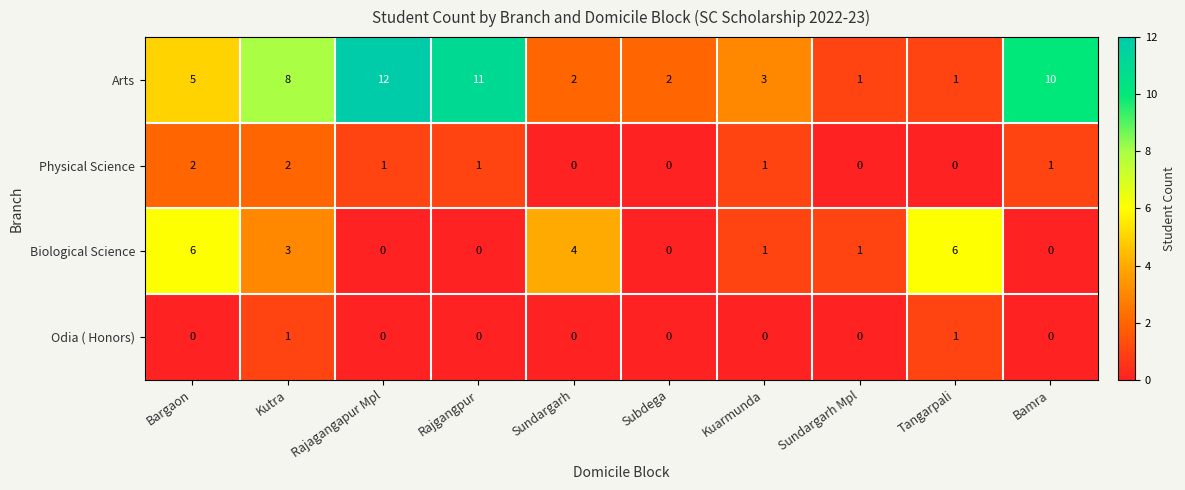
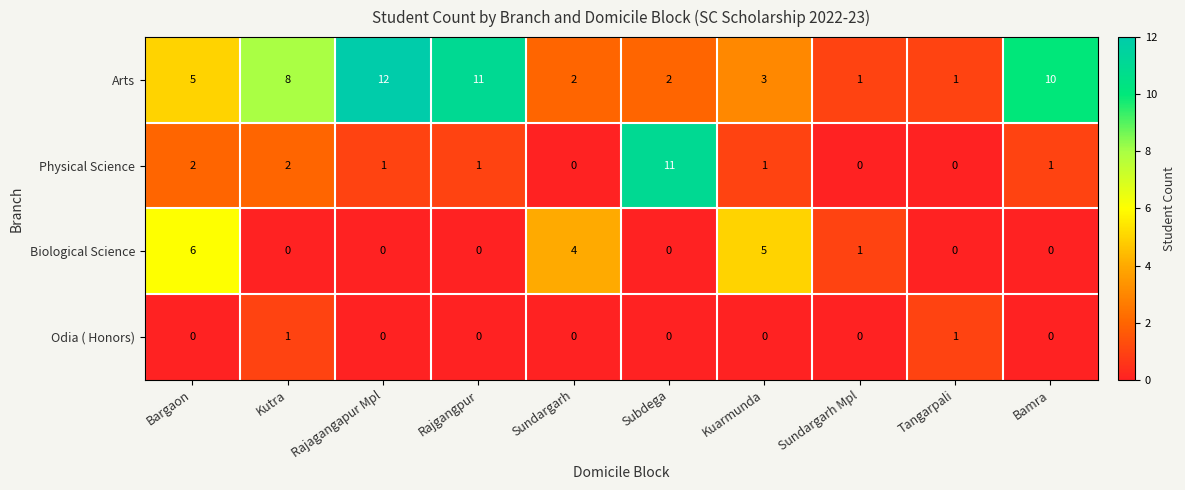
  {
    "Arts": {
      "Bargaon": 5,
      "Kutra": 8,
      "Rajagangapur Mpl": 12,
      "Rajgangpur": 11,
      "Sundargarh": 2,
      "Subdega": 2,
      "Kuarmunda": 3,
      "Sundargarh Mpl": 1,
      "Tangarpali": 1,
      "Bamra": 10
    },
    "Physical Science": {
      "Bargaon": 2,
      "Kutra": 2,
      "Rajagangapur Mpl": 1,
      "Rajgangpur": 1,
      "Sundargarh": 0,
-     "Subdega": 0,
+     "Subdega": 11,
      "Kuarmunda": 1,
      "Sundargarh Mpl": 0,
      "Tangarpali": 0,
      "Bamra": 1
    },
    "Biological Science": {
      "Bargaon": 6,
-     "Kutra": 3,
+     "Kutra": 0,
      "Rajagangapur Mpl": 0,
      "Rajgangpur": 0,
      "Sundargarh": 4,
      "Subdega": 0,
-     "Kuarmunda": 1,
+     "Kuarmunda": 5,
      "Sundargarh Mpl": 1,
-     "Tangarpali": 6,
+     "Tangarpali": 0,
      "Bamra": 0
    },
    "Odia ( Honors)": {
      "Bargaon": 0,
      "Kutra": 1,
      "Rajagangapur Mpl": 0,
      "Rajgangpur": 0,
      "Sundargarh": 0,
      "Subdega": 0,
      "Kuarmunda": 0,
      "Sundargarh Mpl": 0,
      "Tangarpali": 1,
      "Bamra": 0
    }
  }
